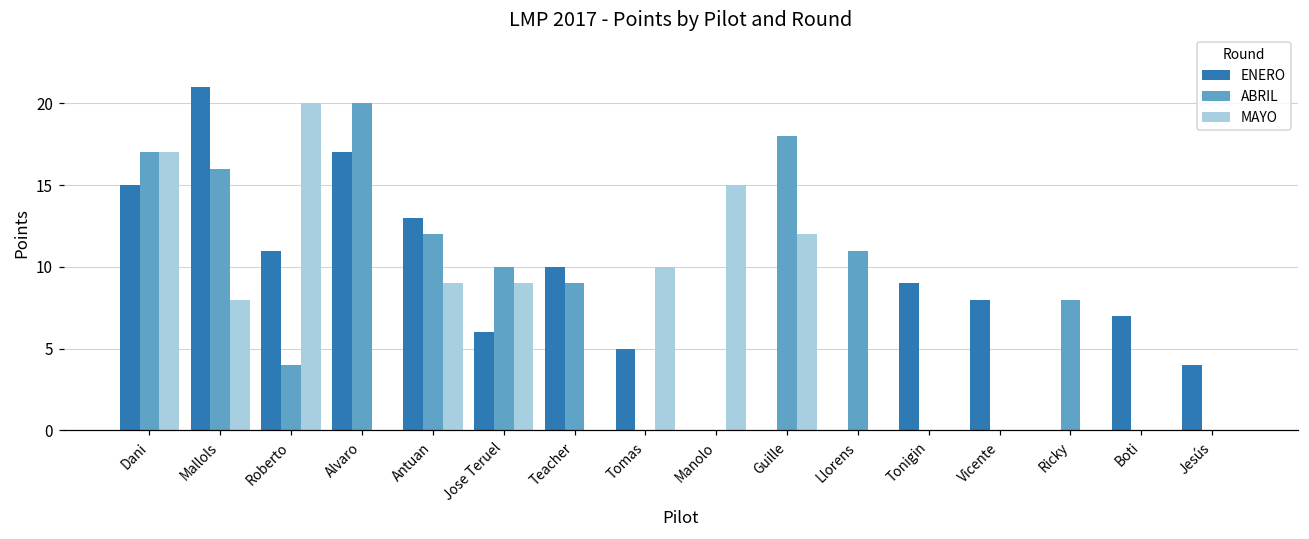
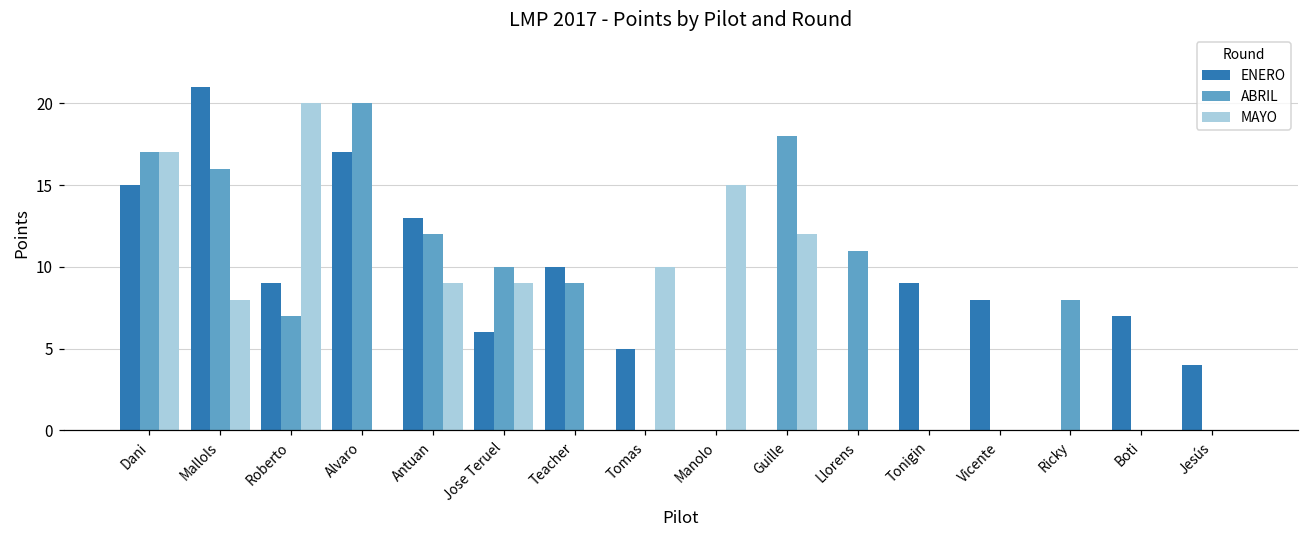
  {
    "ENERO": {
      "Dani": 15,
      "Mallols": 21,
-     "Roberto": 11,
+     "Roberto": 9,
      "Alvaro": 17,
      "Antuan": 13,
      "Jose Teruel": 6,
      "Teacher": 10,
      "Tomas": 5,
      "Manolo": 0,
      "Guille": 0,
      "Llorens": 0,
      "Tonigin": 9,
      "Vicente": 8,
      "Ricky": 0,
      "Boti": 7,
      "Jesús": 4
    },
    "ABRIL": {
      "Dani": 17,
      "Mallols": 16,
-     "Roberto": 4,
+     "Roberto": 7,
      "Alvaro": 20,
      "Antuan": 12,
      "Jose Teruel": 10,
      "Teacher": 9,
      "Tomas": 0,
      "Manolo": 0,
      "Guille": 18,
      "Llorens": 11,
      "Tonigin": 0,
      "Vicente": 0,
      "Ricky": 8,
      "Boti": 0,
      "Jesús": 0
    },
    "MAYO": {
      "Dani": 17,
      "Mallols": 8,
      "Roberto": 20,
      "Alvaro": 0,
      "Antuan": 9,
      "Jose Teruel": 9,
      "Teacher": 0,
      "Tomas": 10,
      "Manolo": 15,
      "Guille": 12,
      "Llorens": 0,
      "Tonigin": 0,
      "Vicente": 0,
      "Ricky": 0,
      "Boti": 0,
      "Jesús": 0
    }
  }
